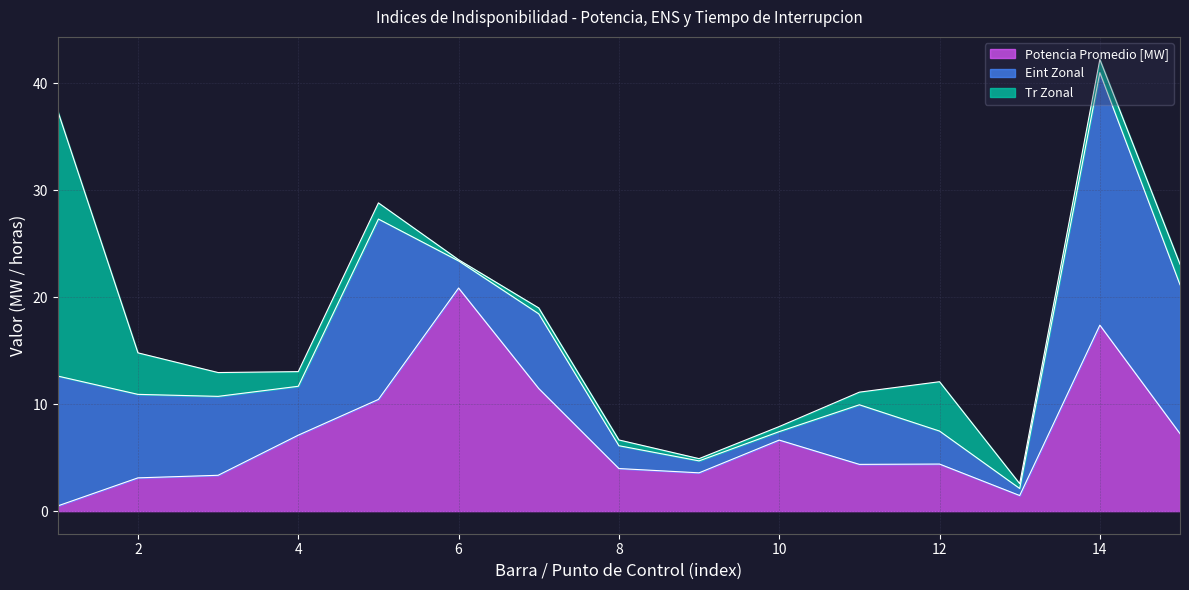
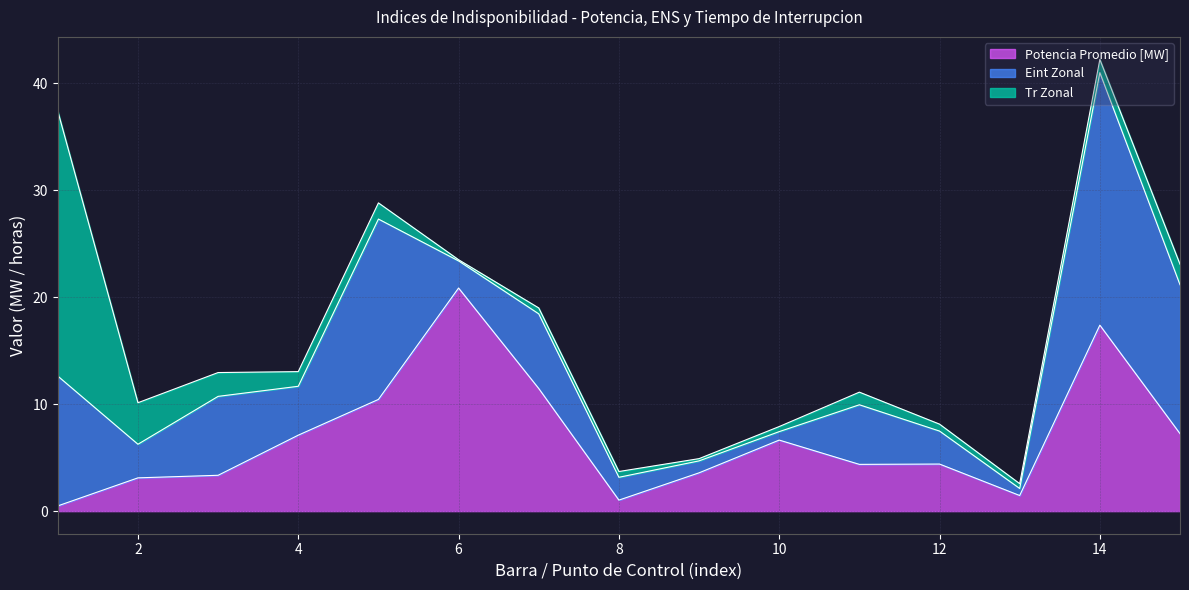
  {
    "Potencia Promedio [MW]": {
      "2": 3.1,
      "4": 7.1,
      "6": 20.9,
-     "8": 4.0,
+     "8": 1.0,
      "10": 6.6,
      "12": 4.4,
      "14": 17.4
    },
    "Eint Zonal": {
-     "2": 7.8,
+     "2": 3.1,
      "4": 4.6,
      "8": 2.1,
      "10": 0.8,
      "12": 3.1
    },
    "Tr Zonal": {
      "2": 3.9,
      "4": 1.4,
      "8": 0.5,
      "10": 0.5,
-     "12": 4.6
+     "12": 0.6
    }
  }
